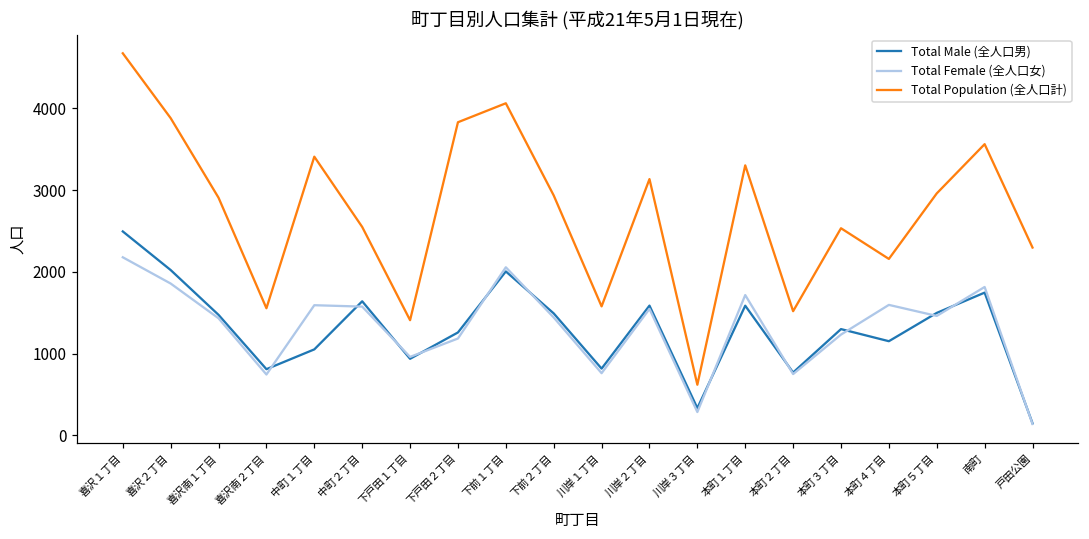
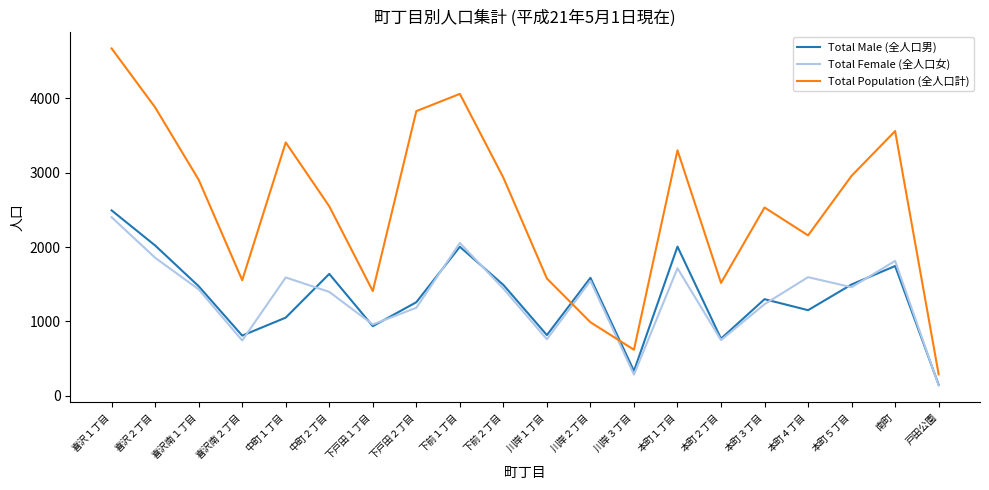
  {
    "Total Male (全人口男)": {
      "喜沢１丁目": 2500,
      "喜沢２丁目": 2000,
      "喜沢南１丁目": 1500,
      "喜沢南２丁目": 800,
      "中町１丁目": 1100,
      "中町２丁目": 1600,
      "下戸田２丁目": 1300,
      "下前１丁目": 2000,
      "下前２丁目": 1500,
      "川岸１丁目": 800,
      "川岸２丁目": 1600,
      "川岸３丁目": 300,
-     "本町１丁目": 1600,
+     "本町１丁目": 2000,
      "本町３丁目": 1300,
      "本町４丁目": 1200,
      "本町５丁目": 1500,
      "南町": 1700
    },
    "Total Female (全人口女)": {
-     "喜沢１丁目": 2200,
+     "喜沢１丁目": 2400,
      "喜沢２丁目": 1900,
      "喜沢南１丁目": 1400,
      "喜沢南２丁目": 700,
      "中町１丁目": 1600,
-     "中町２丁目": 1600,
+     "中町２丁目": 1400,
      "下戸田２丁目": 1200,
      "下前１丁目": 2100,
      "下前２丁目": 1400,
      "川岸１丁目": 800,
      "川岸２丁目": 1500,
      "川岸３丁目": 300,
      "本町１丁目": 1700,
      "本町３丁目": 1200,
      "本町４丁目": 1600,
      "本町５丁目": 1500,
      "南町": 1800
    },
    "Total Population (全人口計)": {
      "喜沢１丁目": 4700,
      "喜沢２丁目": 3900,
      "喜沢南１丁目": 2900,
      "喜沢南２丁目": 1600,
      "中町１丁目": 3400,
      "中町２丁目": 2500,
      "下戸田１丁目": 1400,
      "下戸田２丁目": 3800,
      "下前１丁目": 4100,
      "下前２丁目": 2900,
      "川岸１丁目": 1600,
-     "川岸２丁目": 3100,
+     "川岸２丁目": 1000,
      "川岸３丁目": 600,
      "本町１丁目": 3300,
      "本町２丁目": 1500,
      "本町３丁目": 2500,
      "本町４丁目": 2200,
      "本町５丁目": 3000,
      "南町": 3600,
-     "戸田公園": 2300
+     "戸田公園": 300
    }
  }
